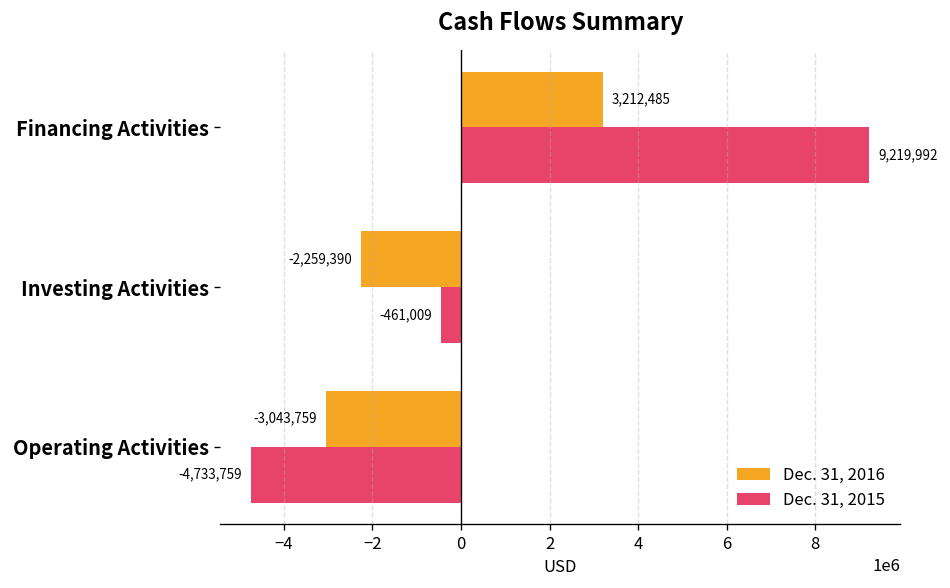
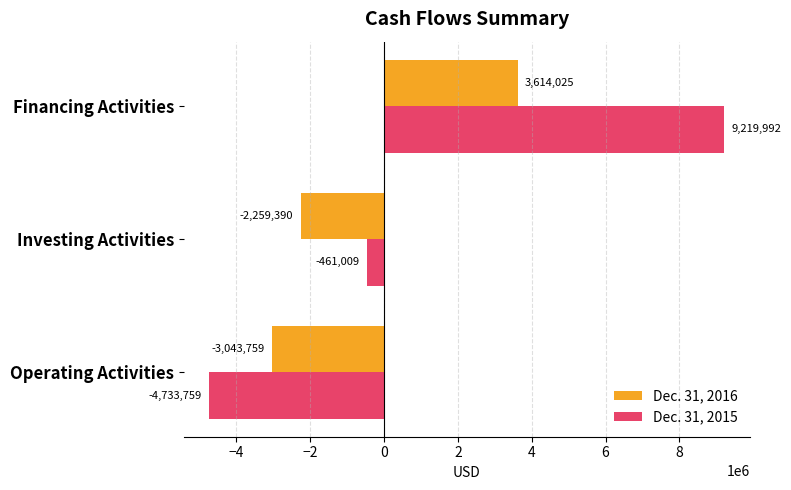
  {
    "Dec. 31, 2016": {
-     "Financing Activities": "3,212,485",
+     "Financing Activities": "3,614,025",
      "Investing Activities": "-2,259,390",
      "Operating Activities": "-3,043,759"
    },
    "Dec. 31, 2015": {
      "Financing Activities": "9,219,992",
      "Investing Activities": "-461,009",
      "Operating Activities": "-4,733,759"
    }
  }
